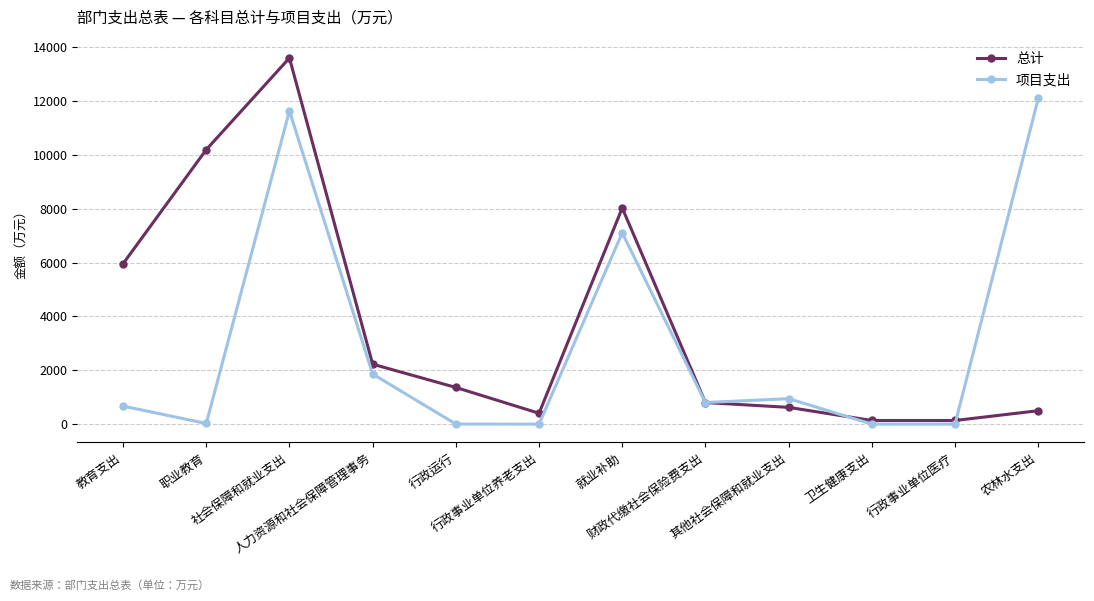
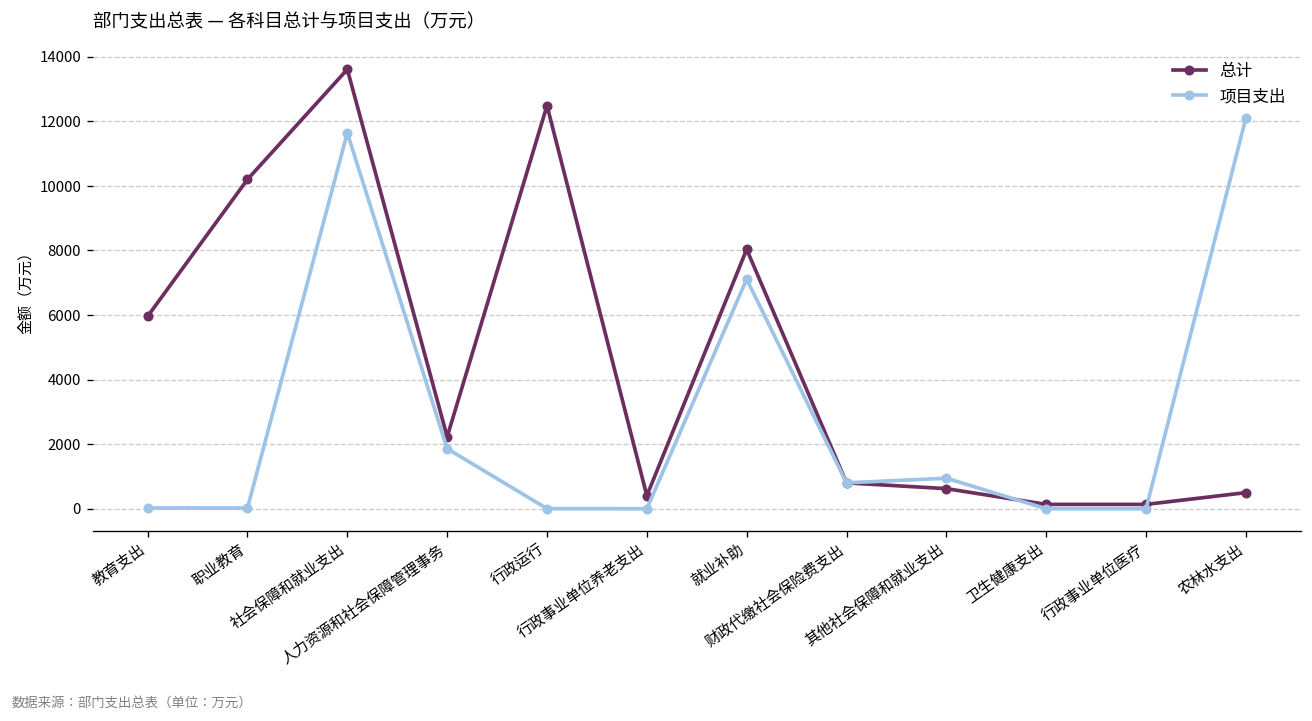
  {
    "总计": {
      "教育支出": 6000,
      "职业教育": 10200,
      "社会保障和就业支出": 13600,
      "人力资源和社会保障管理事务": 2200,
-     "行政运行": 1400,
+     "行政运行": 12500,
      "行政事业单位养老支出": 400,
      "就业补助": 8000,
      "其他社会保障和就业支出": 600,
      "卫生健康支出": 100,
      "行政事业单位医疗": 100,
      "农林水支出": 500
    },
    "项目支出": {
-     "教育支出": 700,
+     "教育支出": 0,
      "职业教育": 0,
      "社会保障和就业支出": 11600,
      "人力资源和社会保障管理事务": 1900,
      "行政运行": 0,
      "行政事业单位养老支出": 0,
      "就业补助": 7100,
      "其他社会保障和就业支出": 900,
      "卫生健康支出": 0,
      "行政事业单位医疗": 0,
      "农林水支出": 12100
    }
  }
